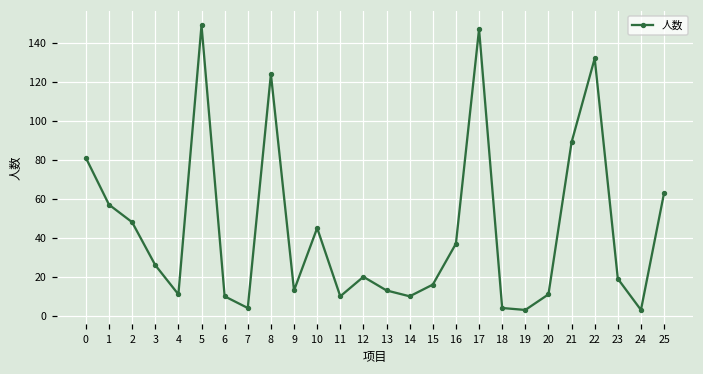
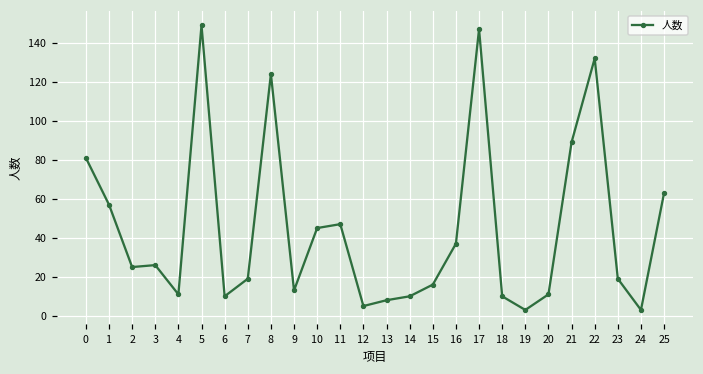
  {
    "0": 81,
    "1": 57,
-   "2": 48,
+   "2": 25,
    "3": 26,
    "4": 11,
    "5": 149,
    "6": 10,
-   "7": 4,
+   "7": 19,
    "8": 124,
    "9": 13,
    "10": 45,
-   "11": 10,
-   "12": 20,
-   "13": 13,
+   "11": 47,
+   "12": 5,
+   "13": 8,
    "14": 10,
    "15": 16,
    "16": 37,
    "17": 147,
-   "18": 4,
+   "18": 10,
    "19": 3,
    "20": 11,
    "21": 89,
    "22": 132,
    "23": 19,
    "24": 3,
    "25": 63
  }
